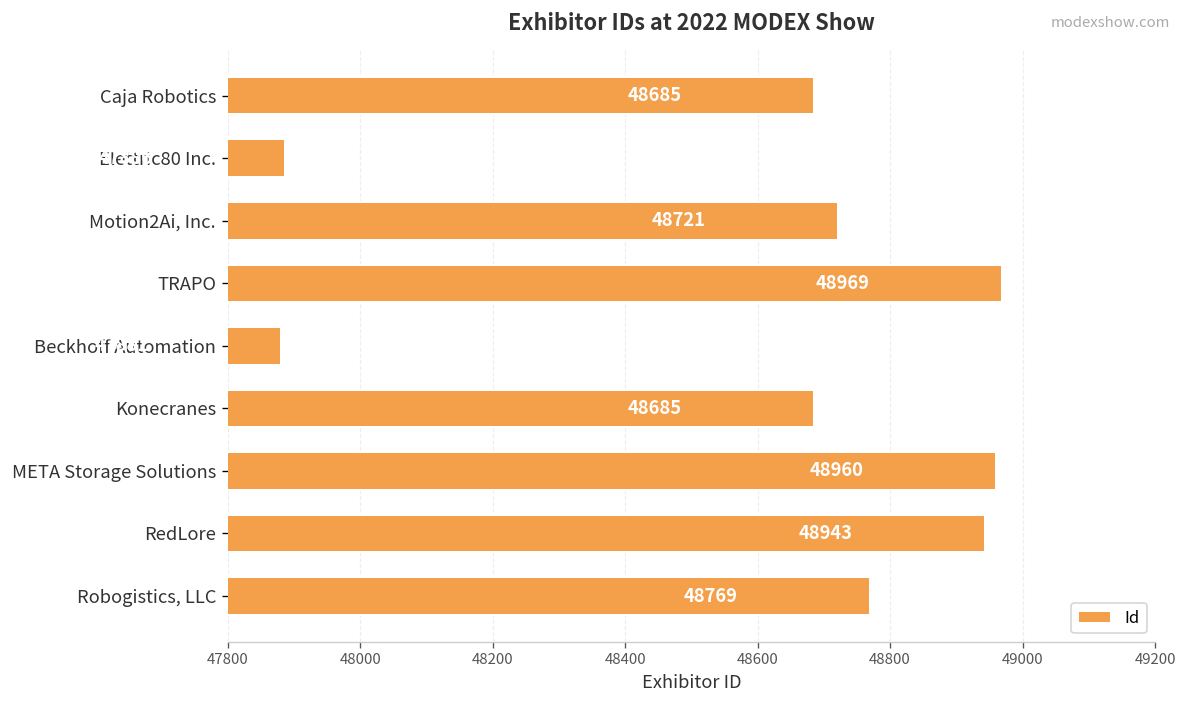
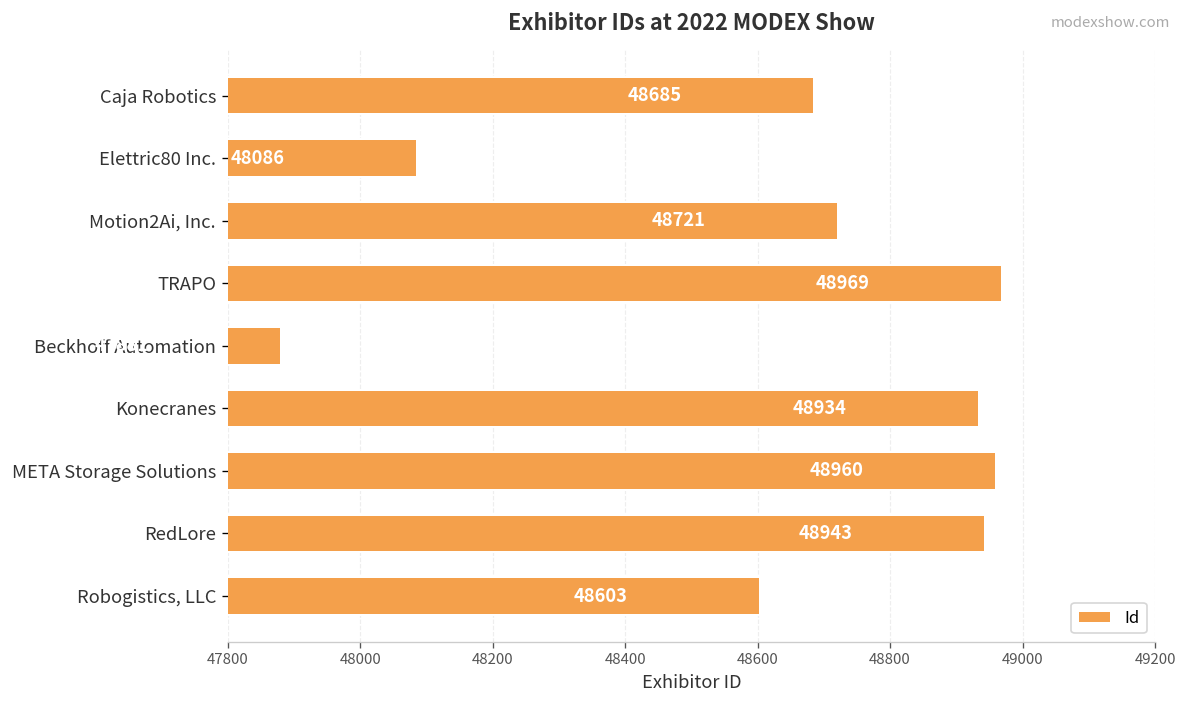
  {
    "Caja Robotics": 48685,
-   "Elettric80 Inc.": 47890,
+   "Elettric80 Inc.": 48090,
    "Motion2Ai, Inc.": 48721,
    "TRAPO": 48969,
-   "Konecranes": 48685,
+   "Konecranes": 48934,
    "META Storage Solutions": 48960,
    "RedLore": 48943,
-   "Robogistics, LLC": 48769
+   "Robogistics, LLC": 48603
  }
